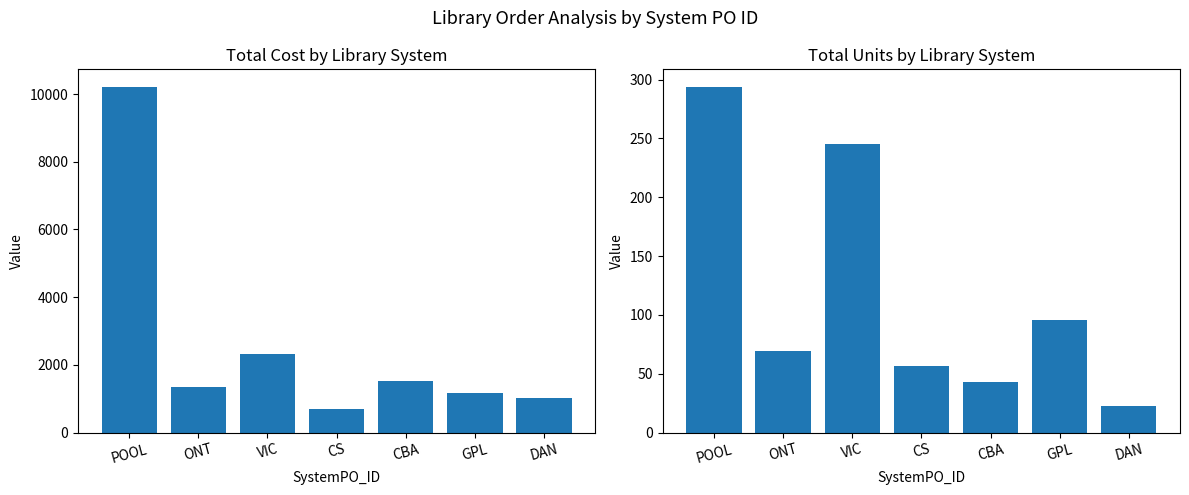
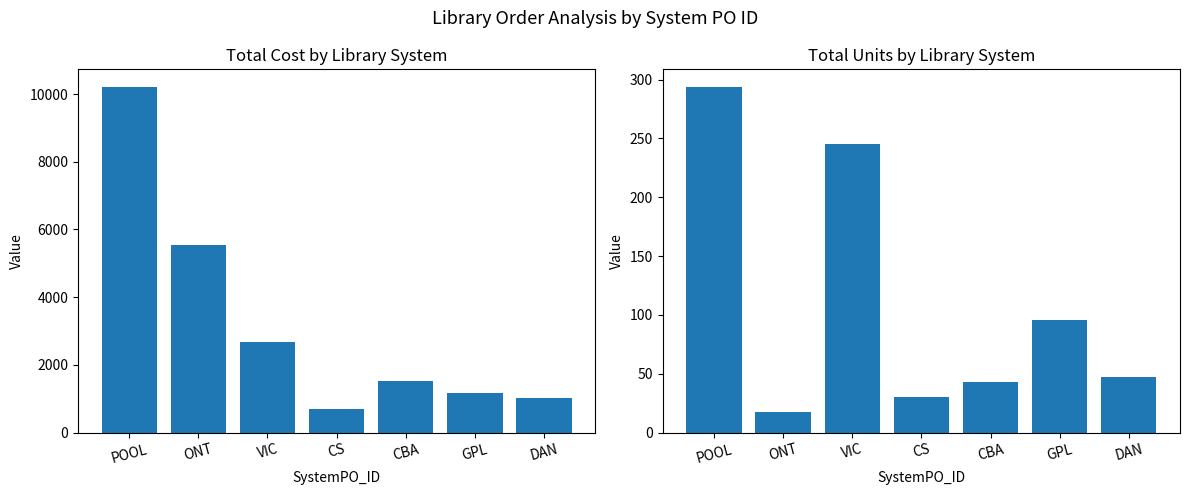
  {
    "Total Cost by Library System": {
      "POOL": 10200,
-     "ONT": 1400,
-     "VIC": 2300,
+     "ONT": 5600,
+     "VIC": 2700,
      "CS": 700,
      "CBA": 1500,
      "GPL": 1200,
      "DAN": 1000
    },
    "Total Units by Library System": {
      "POOL": 294,
-     "ONT": 69,
+     "ONT": 18,
      "VIC": 245,
-     "CS": 57,
+     "CS": 30,
      "CBA": 43,
      "GPL": 96,
-     "DAN": 23
+     "DAN": 47
    }
  }
